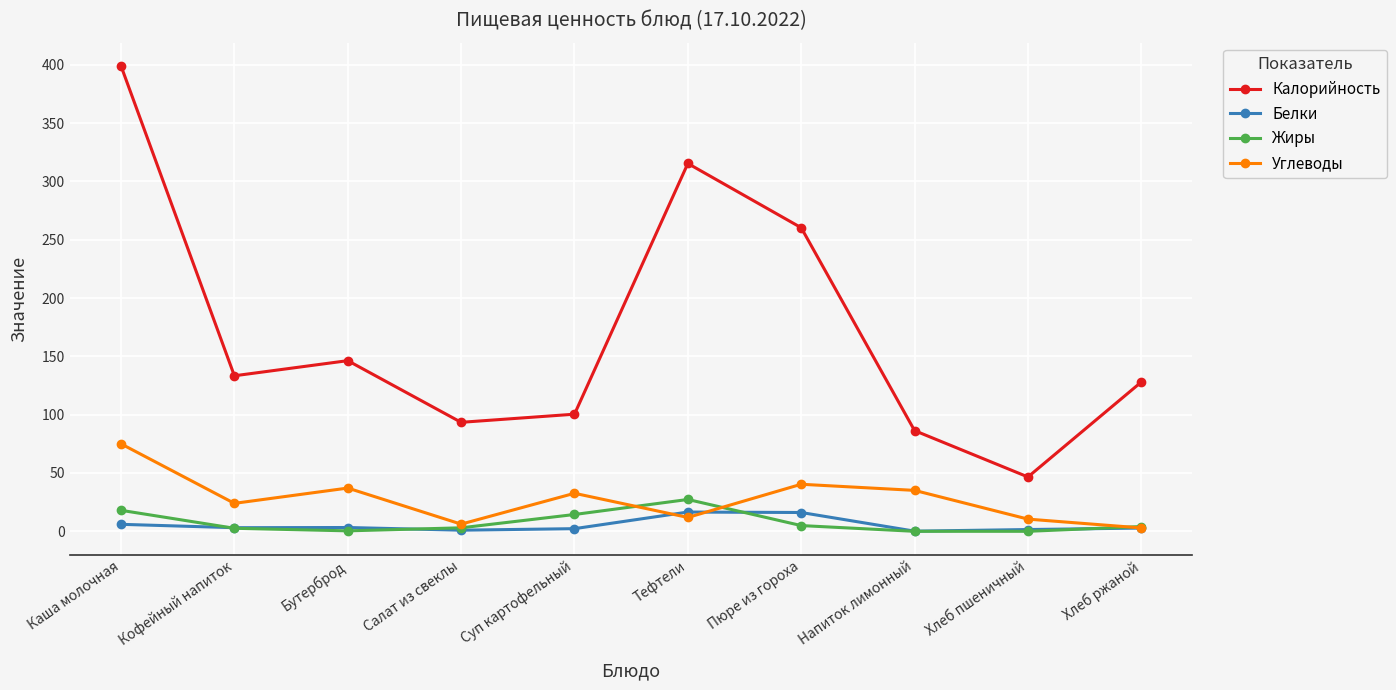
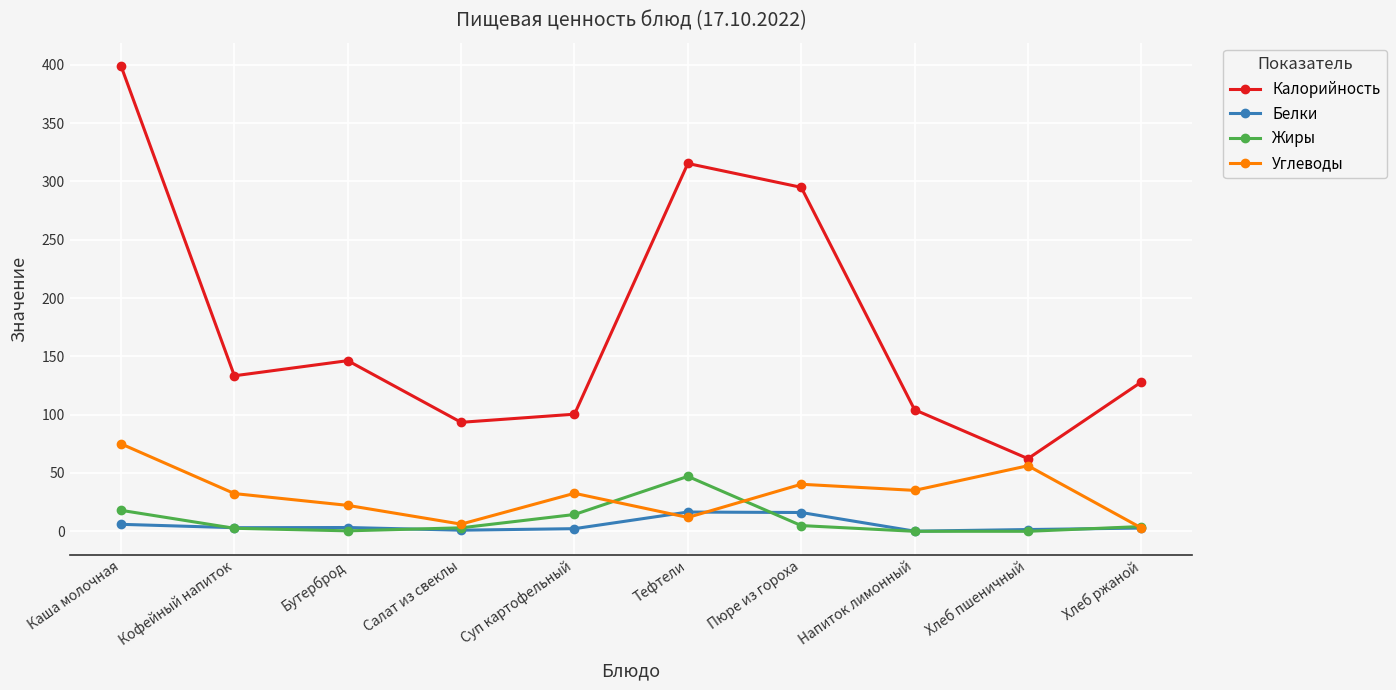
  {
    "Калорийность": {
      "Каша молочная": 399,
      "Кофейный напиток": 133,
      "Бутерброд": 146,
      "Салат из свеклы": 93,
      "Суп картофельный": 100,
      "Тефтели": 315,
-     "Пюре из гороха": 260,
-     "Напиток лимонный": 86,
-     "Хлеб пшеничный": 47,
+     "Пюре из гороха": 295,
+     "Напиток лимонный": 104,
+     "Хлеб пшеничный": 62,
      "Хлеб ржаной": 128
    },
    "Белки": {
      "Каша молочная": 6,
      "Бутерброд": 3,
      "Суп картофельный": 2,
      "Тефтели": 17,
      "Пюре из гороха": 16
    },
    "Жиры": {
      "Каша молочная": 18,
      "Бутерброд": 0,
      "Суп картофельный": 14,
-     "Тефтели": 27,
+     "Тефтели": 47,
      "Пюре из гороха": 5
    },
    "Углеводы": {
      "Каша молочная": 75,
-     "Кофейный напиток": 24,
-     "Бутерброд": 37,
+     "Кофейный напиток": 32,
+     "Бутерброд": 22,
      "Салат из свеклы": 6,
      "Суп картофельный": 33,
      "Тефтели": 12,
      "Пюре из гороха": 40,
      "Напиток лимонный": 35,
-     "Хлеб пшеничный": 10
+     "Хлеб пшеничный": 56
    }
  }
